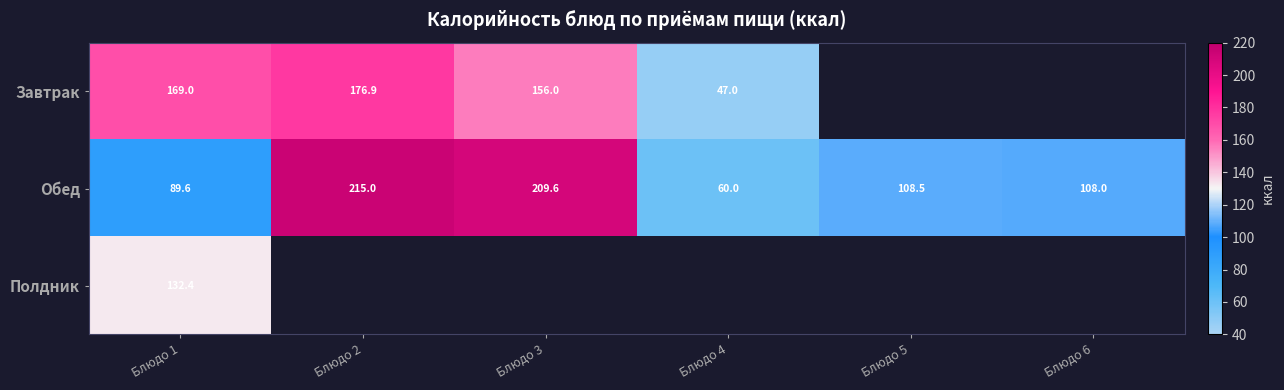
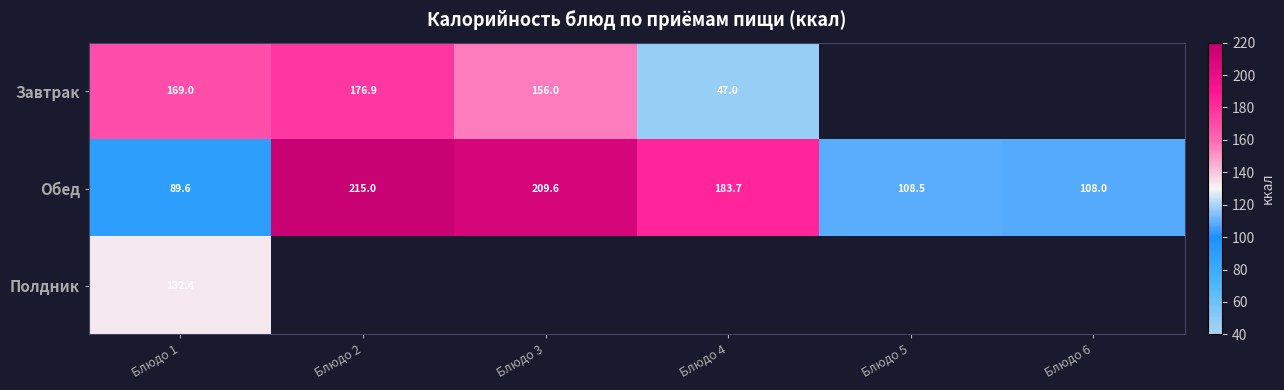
  {
    "Завтрак": {
      "Блюдо 1": 169.0,
      "Блюдо 2": 176.9,
      "Блюдо 3": 156.0,
      "Блюдо 4": 47.0
    },
    "Обед": {
      "Блюдо 1": 89.6,
      "Блюдо 2": 215.0,
      "Блюдо 3": 209.6,
-     "Блюдо 4": 60.0,
+     "Блюдо 4": 183.7,
      "Блюдо 5": 108.5,
      "Блюдо 6": 108.0
    }
  }
